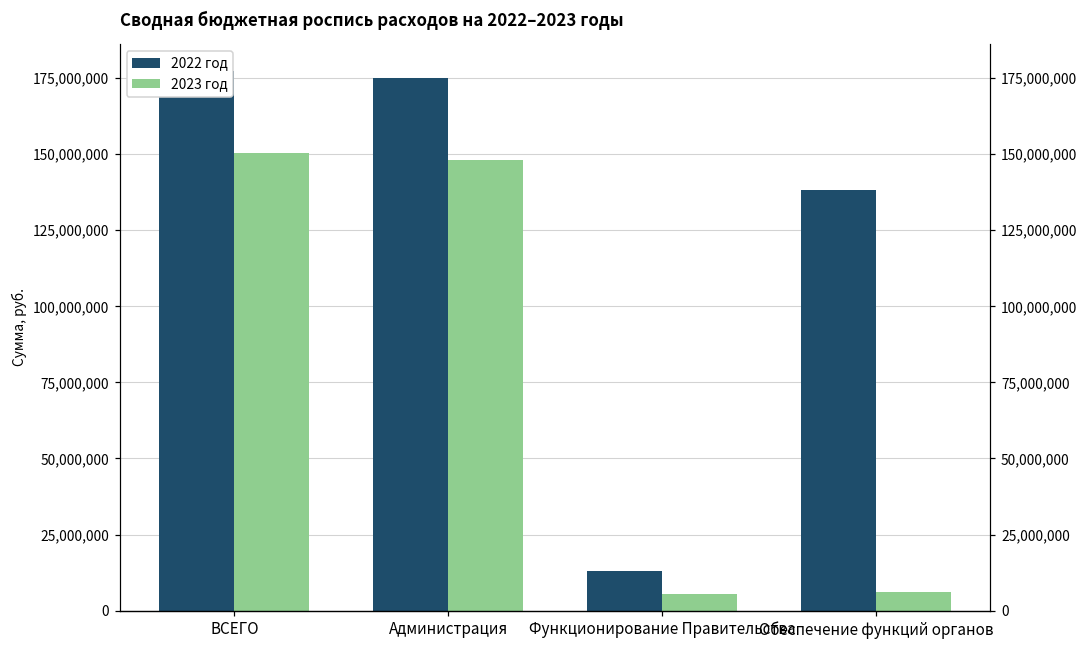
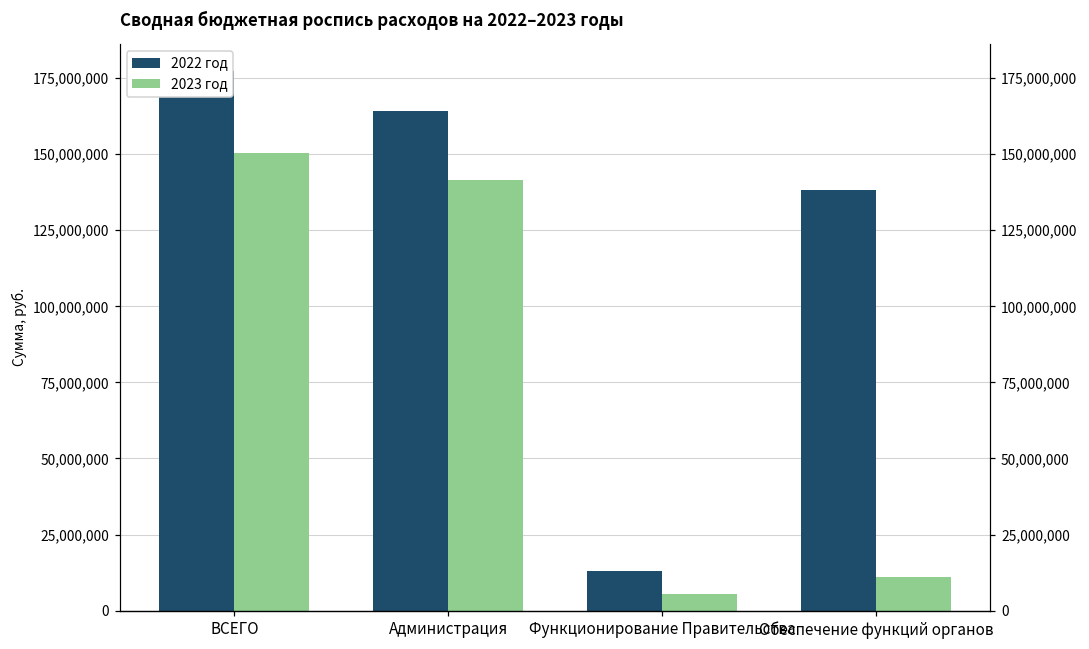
  {
    "2022 год": {
-     "Администрация": "175,000,000",
+     "Администрация": "164,000,000",
      "Функционирование Правительства": "13,000,000",
      "Обеспечение функций органов": "138,000,000"
    },
    "2023 год": {
      "ВСЕГО": "150,000,000",
-     "Администрация": "148,000,000",
+     "Администрация": "141,000,000",
      "Функционирование Правительства": "5,000,000",
-     "Обеспечение функций органов": "6,000,000"
+     "Обеспечение функций органов": "11,000,000"
    }
  }
